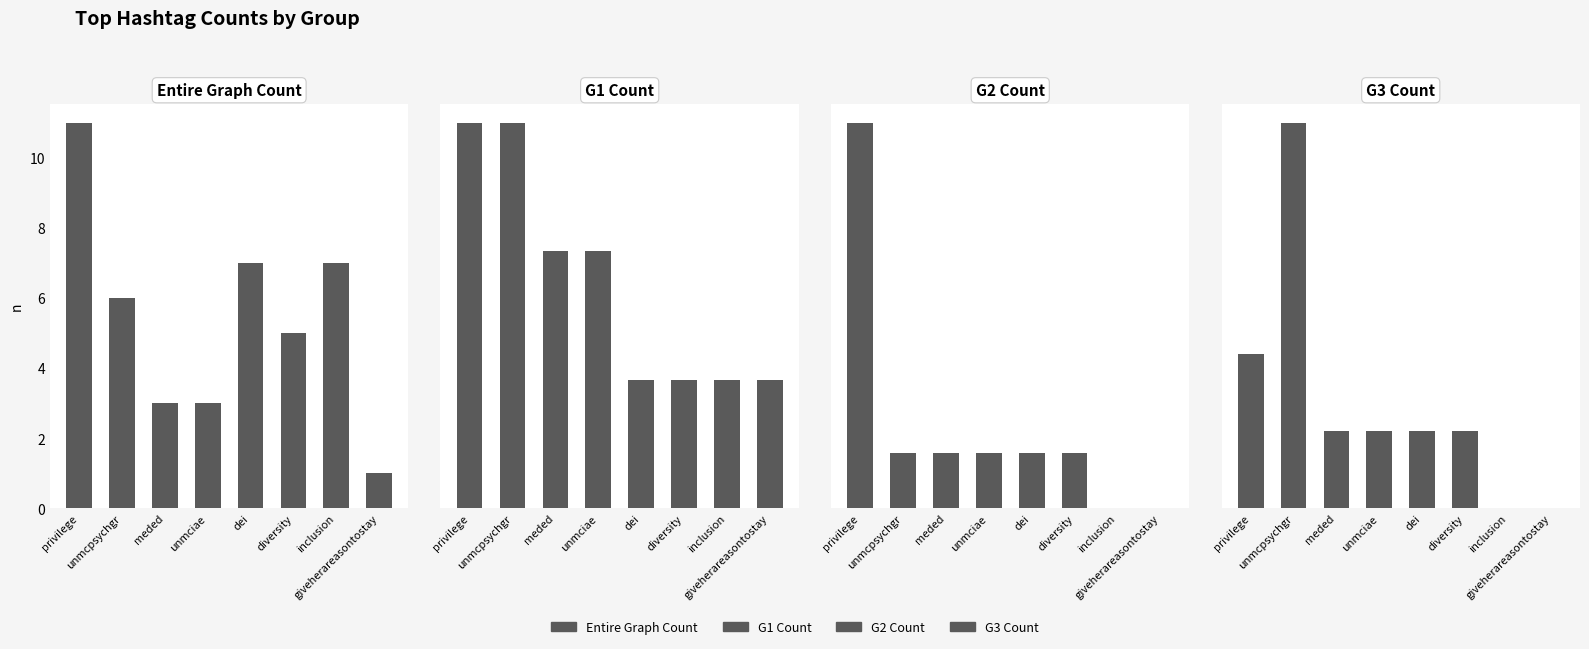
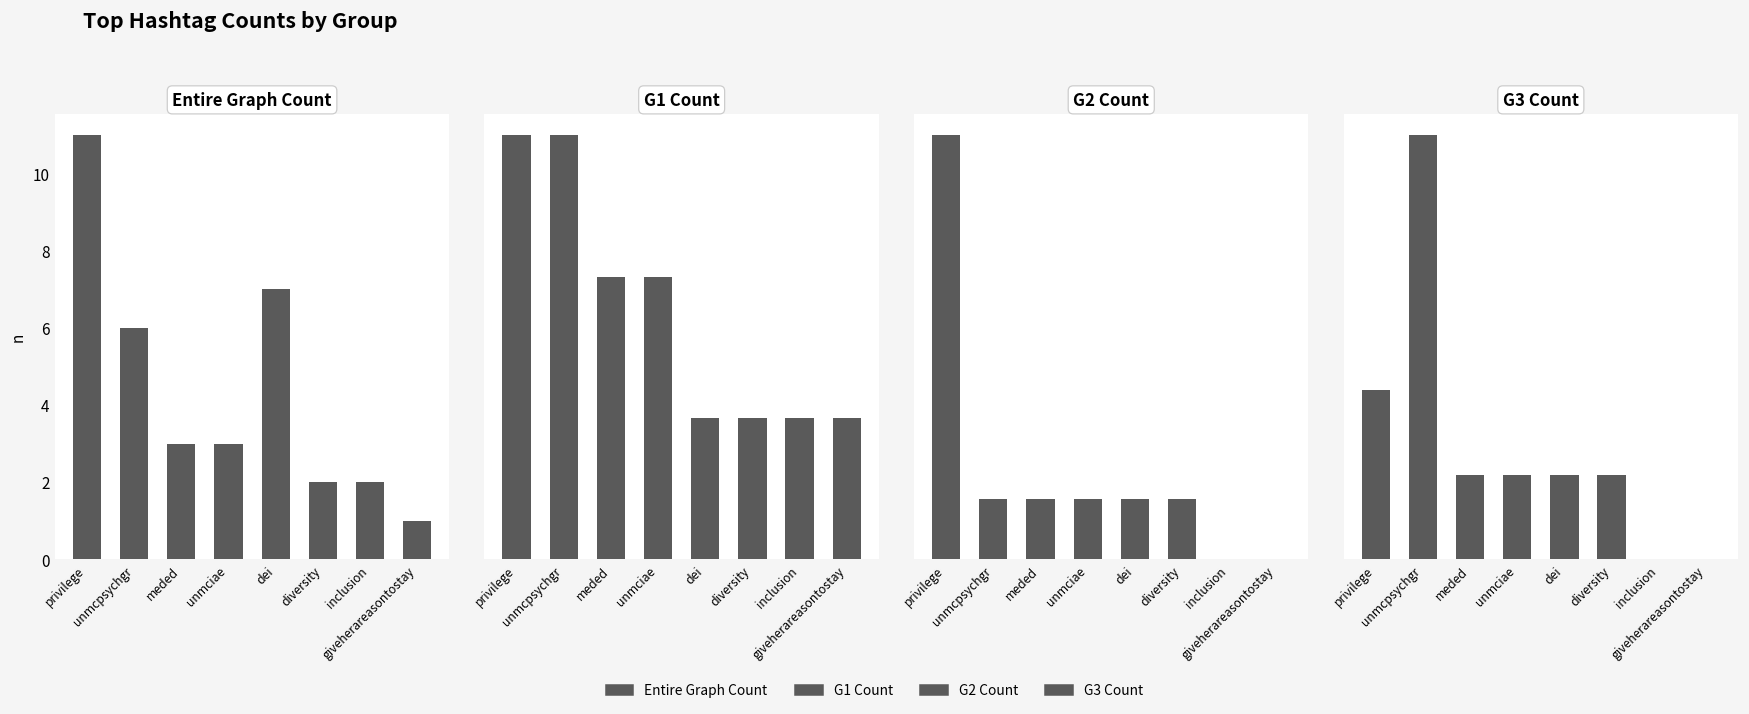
  {
    "Entire Graph Count": {
      "privilege": 11,
      "unmcpsychgr": 6,
      "meded": 3,
      "unmciae": 3,
      "dei": 7,
-     "diversity": 5,
-     "inclusion": 7,
+     "diversity": 2,
+     "inclusion": 2,
      "giveherareasontostay": 1
    }
  }
